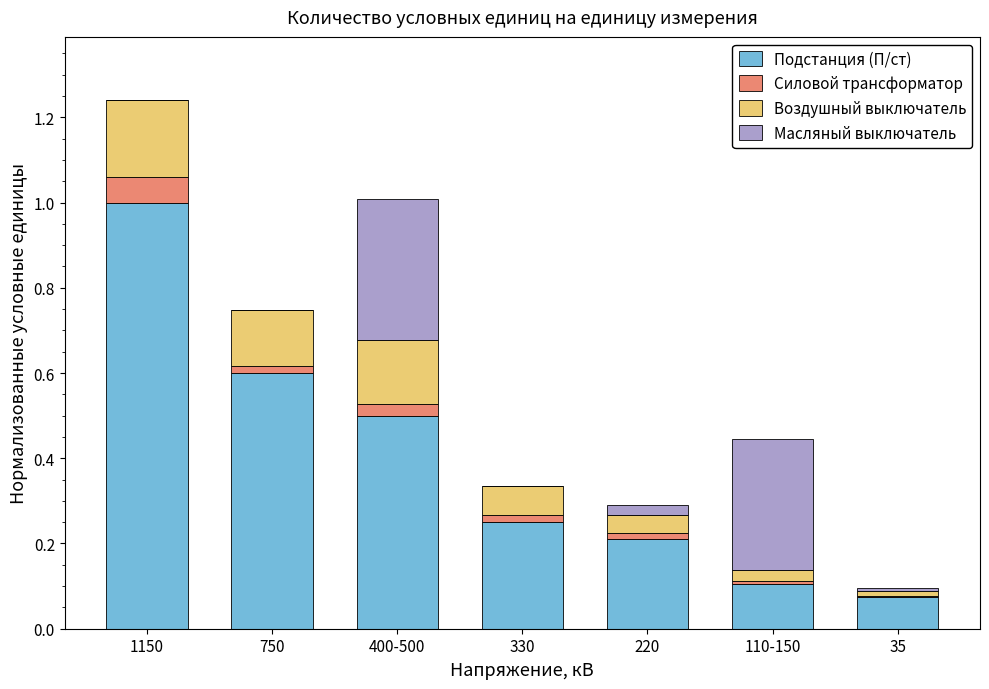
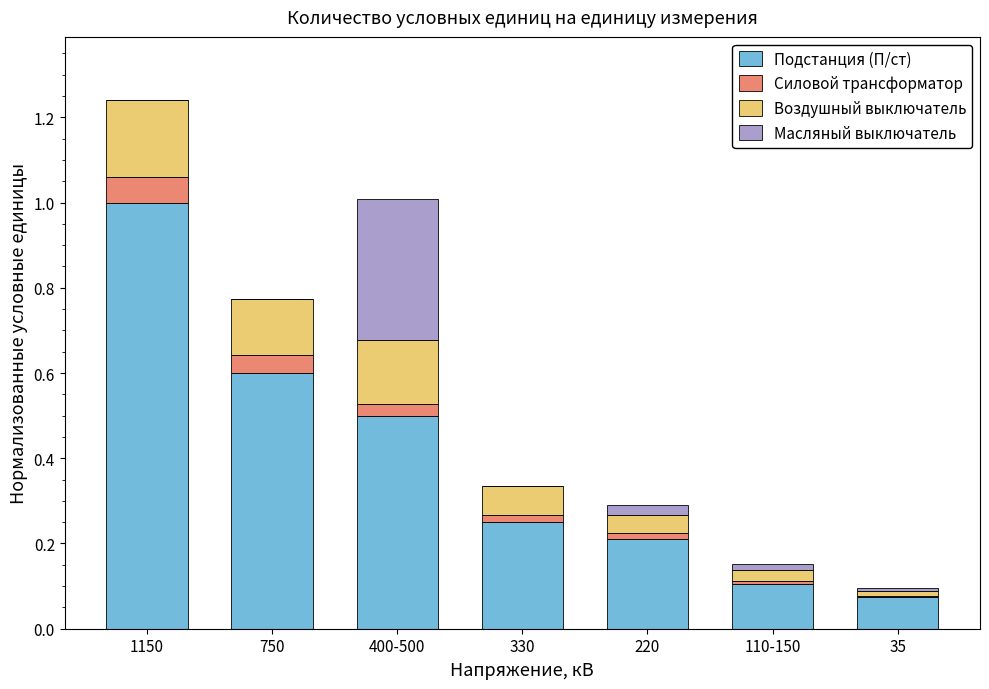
  {
    "Подстанция (П/ст)": {
      "1150": 1.00,
      "750": 0.60,
      "400-500": 0.50,
      "330": 0.25,
      "220": 0.21,
      "110-150": 0.11,
      "35": 0.08
    },
    "Силовой трансформатор": {
      "1150": 0.06,
-     "750": 0.02,
+     "750": 0.04,
      "400-500": 0.03,
      "330": 0.02,
      "220": 0.01,
      "110-150": 0.01
    },
    "Воздушный выключатель": {
      "1150": 0.18,
      "750": 0.13,
      "400-500": 0.15,
      "330": 0.07,
      "220": 0.04,
      "110-150": 0.03,
      "35": 0.01
    },
    "Масляный выключатель": {
      "1150": 0.00,
      "750": 0.00,
      "400-500": 0.33,
      "330": 0.00,
      "220": 0.02,
-     "110-150": 0.31,
+     "110-150": 0.01,
      "35": 0.01
    }
  }
